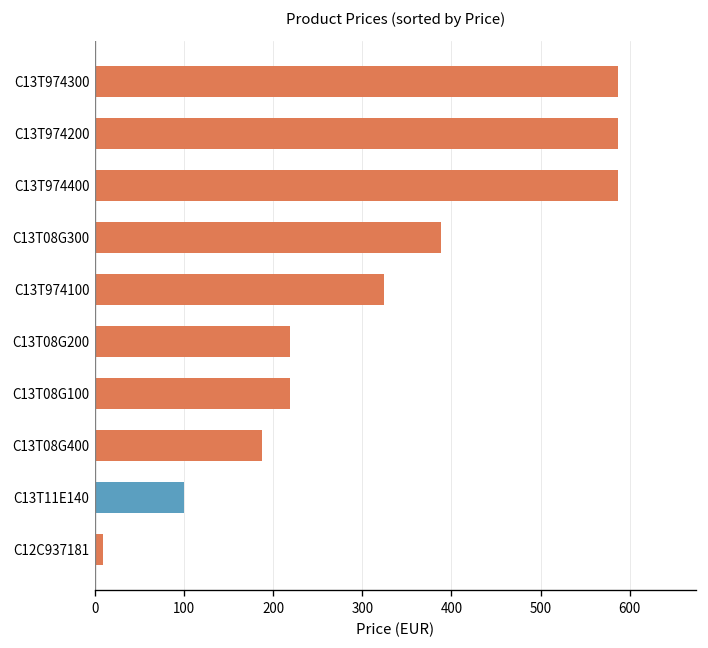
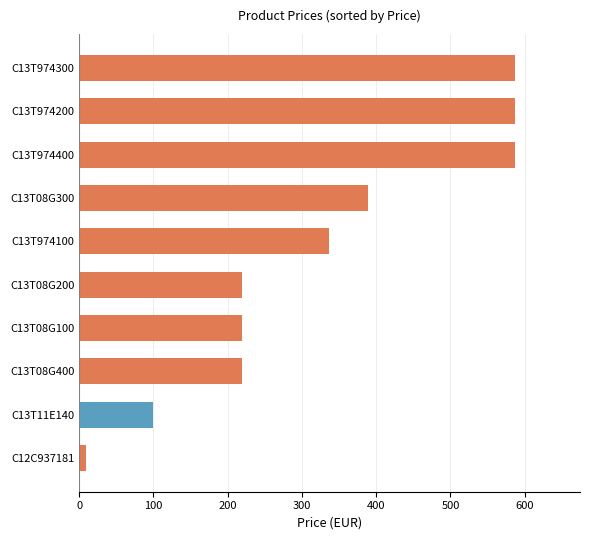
  {
    "C13T974300": 590,
    "C13T974200": 590,
    "C13T974400": 590,
    "C13T08G300": 390,
-   "C13T974100": 320,
+   "C13T974100": 340,
    "C13T08G200": 220,
    "C13T08G100": 220,
-   "C13T08G400": 190,
+   "C13T08G400": 220,
    "C13T11E140": 100,
    "C12C937181": 10
  }
